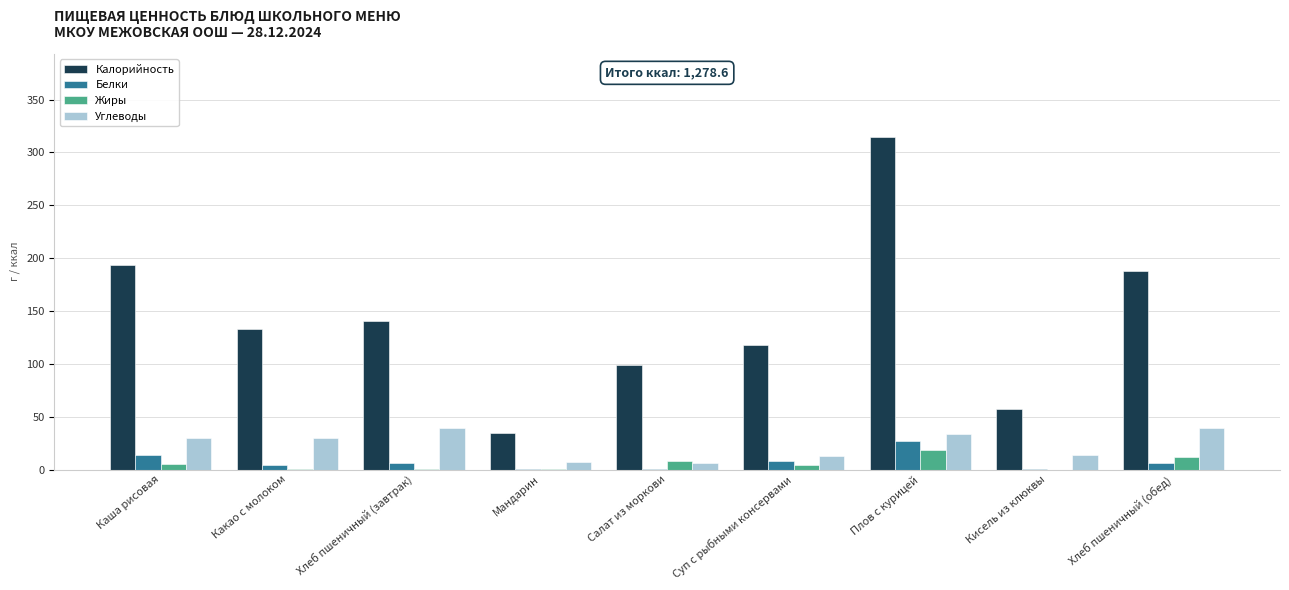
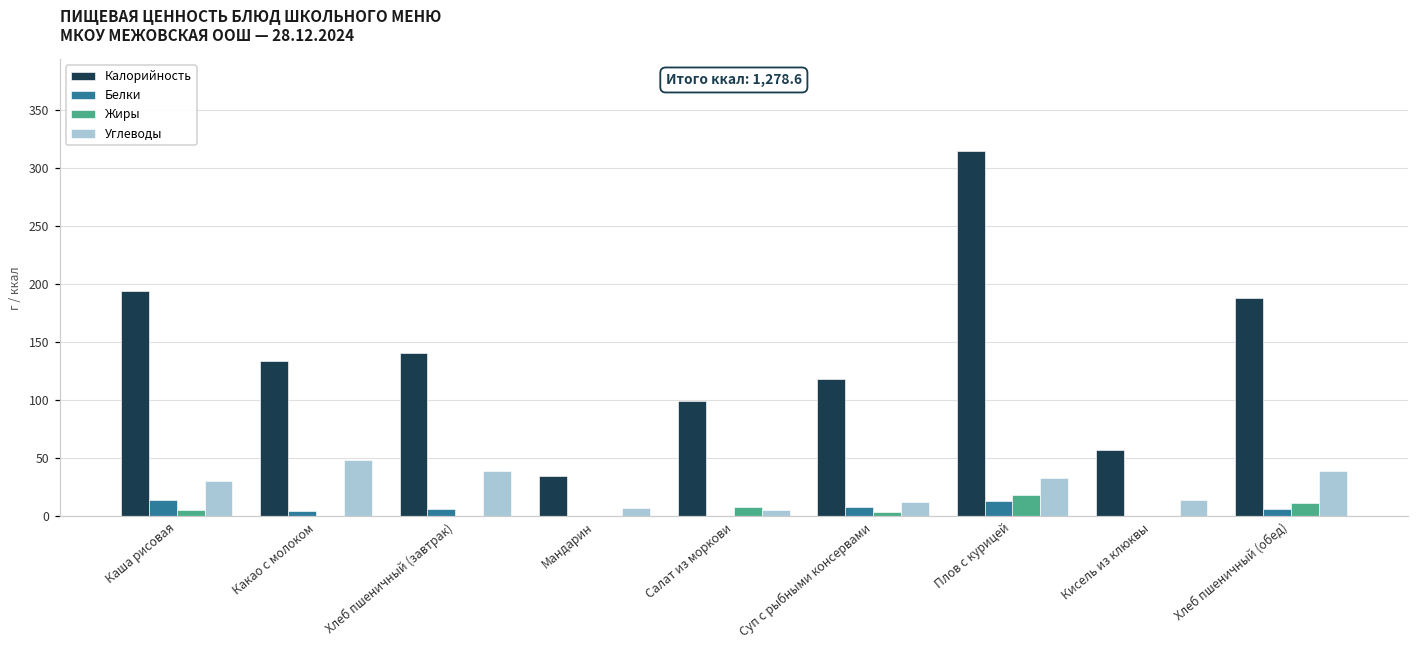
  {
    "Калорийность": {
      "Каша рисовая": 194,
      "Какао с молоком": 133,
      "Хлеб пшеничный (завтрак)": 141,
      "Мандарин": 35,
      "Салат из моркови": 99,
      "Суп с рыбными консервами": 118,
      "Плов с курицей": 315,
      "Кисель из клюквы": 57,
      "Хлеб пшеничный (обед)": 188
    },
    "Белки": {
      "Каша рисовая": 14,
      "Какао с молоком": 5,
      "Хлеб пшеничный (завтрак)": 6,
      "Суп с рыбными консервами": 8,
-     "Плов с курицей": 27,
+     "Плов с курицей": 13,
      "Хлеб пшеничный (обед)": 6
    },
    "Жиры": {
      "Каша рисовая": 6,
      "Салат из моркови": 8,
      "Суп с рыбными консервами": 4,
      "Плов с курицей": 18,
      "Кисель из клюквы": 0,
      "Хлеб пшеничный (обед)": 11
    },
    "Углеводы": {
      "Каша рисовая": 30,
-     "Какао с молоком": 30,
+     "Какао с молоком": 49,
      "Хлеб пшеничный (завтрак)": 39,
      "Мандарин": 8,
      "Салат из моркови": 6,
      "Суп с рыбными консервами": 12,
      "Плов с курицей": 33,
      "Кисель из клюквы": 14,
      "Хлеб пшеничный (обед)": 39
    }
  }
